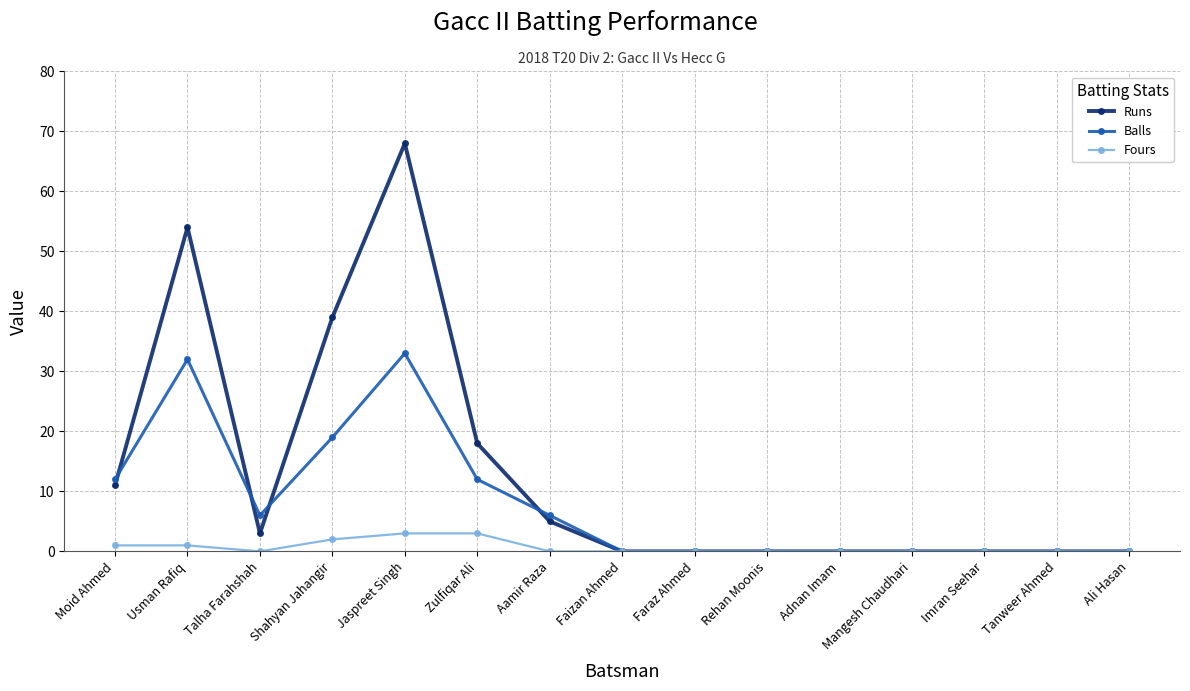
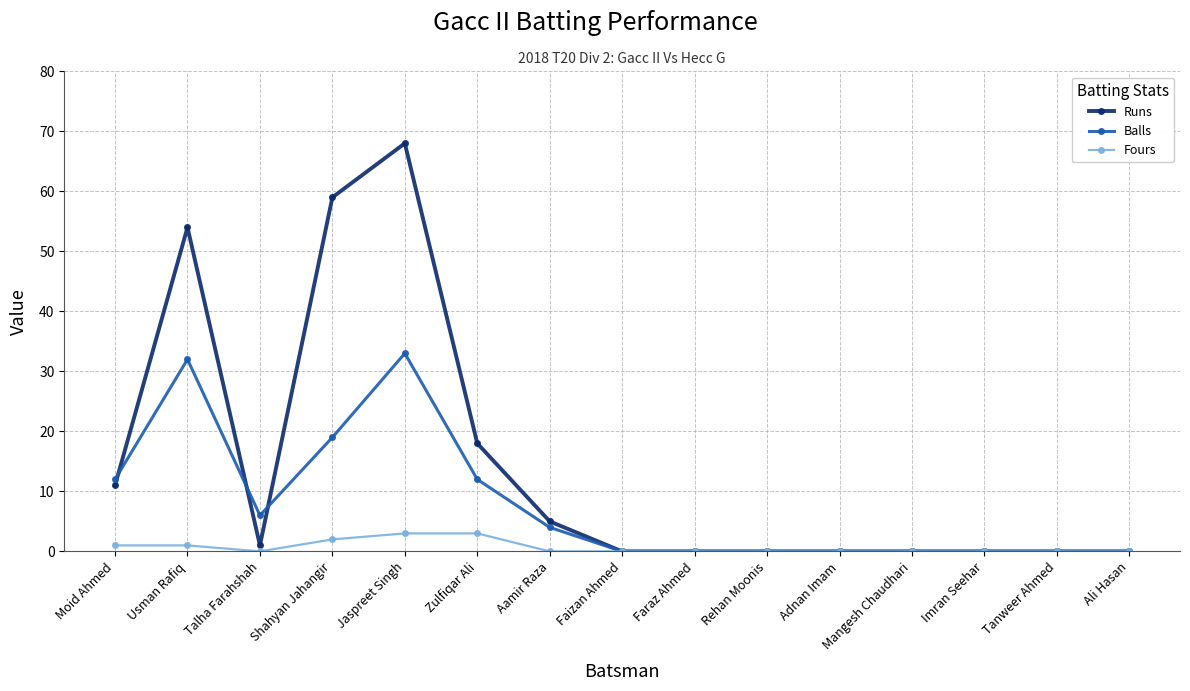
  {
    "Runs": {
      "Moid Ahmed": 11,
      "Usman Rafiq": 54,
-     "Talha Farahshah": 3,
-     "Shahyan Jahangir": 39,
+     "Talha Farahshah": 1,
+     "Shahyan Jahangir": 59,
      "Jaspreet Singh": 68,
      "Zulfiqar Ali": 18,
      "Aamir Raza": 5
    },
    "Balls": {
      "Moid Ahmed": 12,
      "Usman Rafiq": 32,
      "Talha Farahshah": 6,
      "Shahyan Jahangir": 19,
      "Jaspreet Singh": 33,
      "Zulfiqar Ali": 12,
-     "Aamir Raza": 6
+     "Aamir Raza": 4
    },
    "Fours": {
      "Moid Ahmed": 1,
      "Usman Rafiq": 1,
      "Talha Farahshah": 0,
      "Shahyan Jahangir": 2,
      "Jaspreet Singh": 3,
      "Zulfiqar Ali": 3,
      "Aamir Raza": 0
    }
  }
